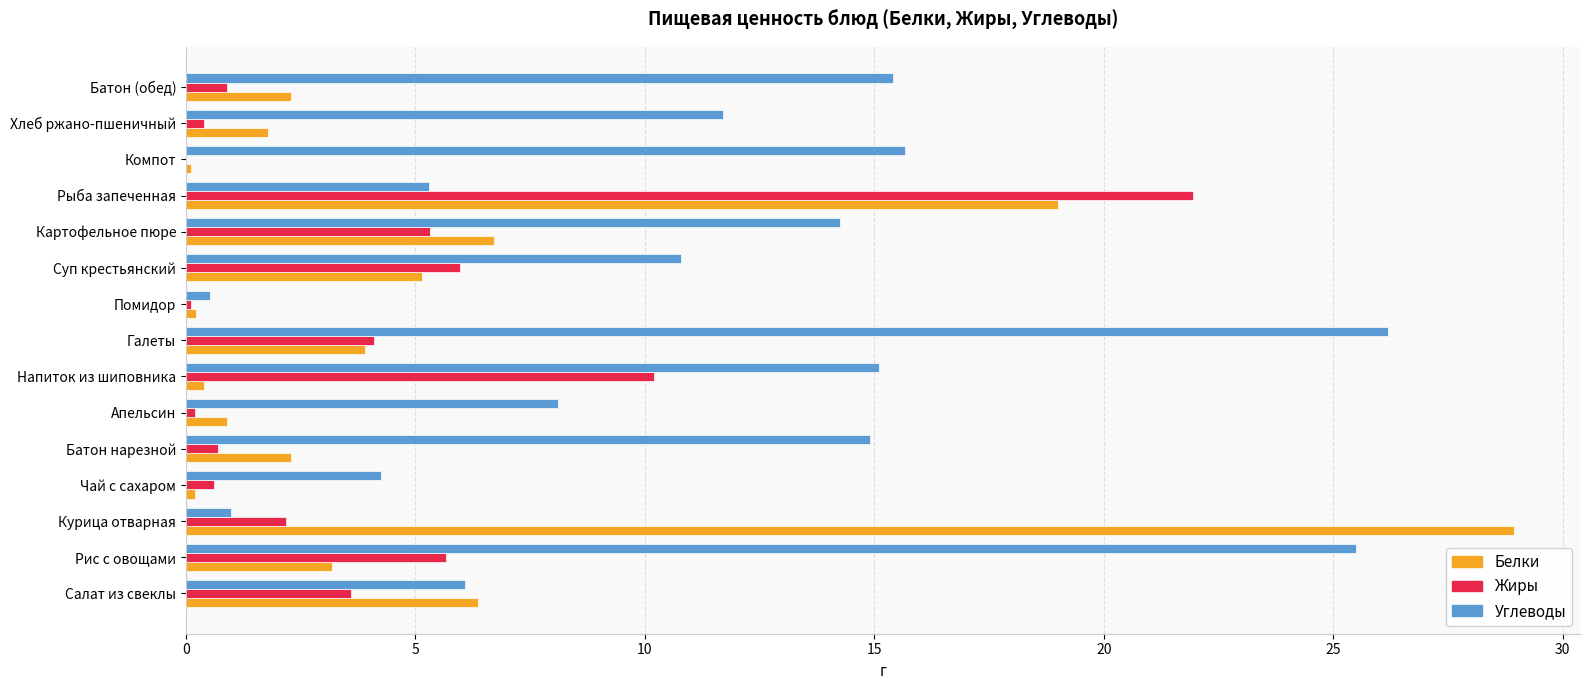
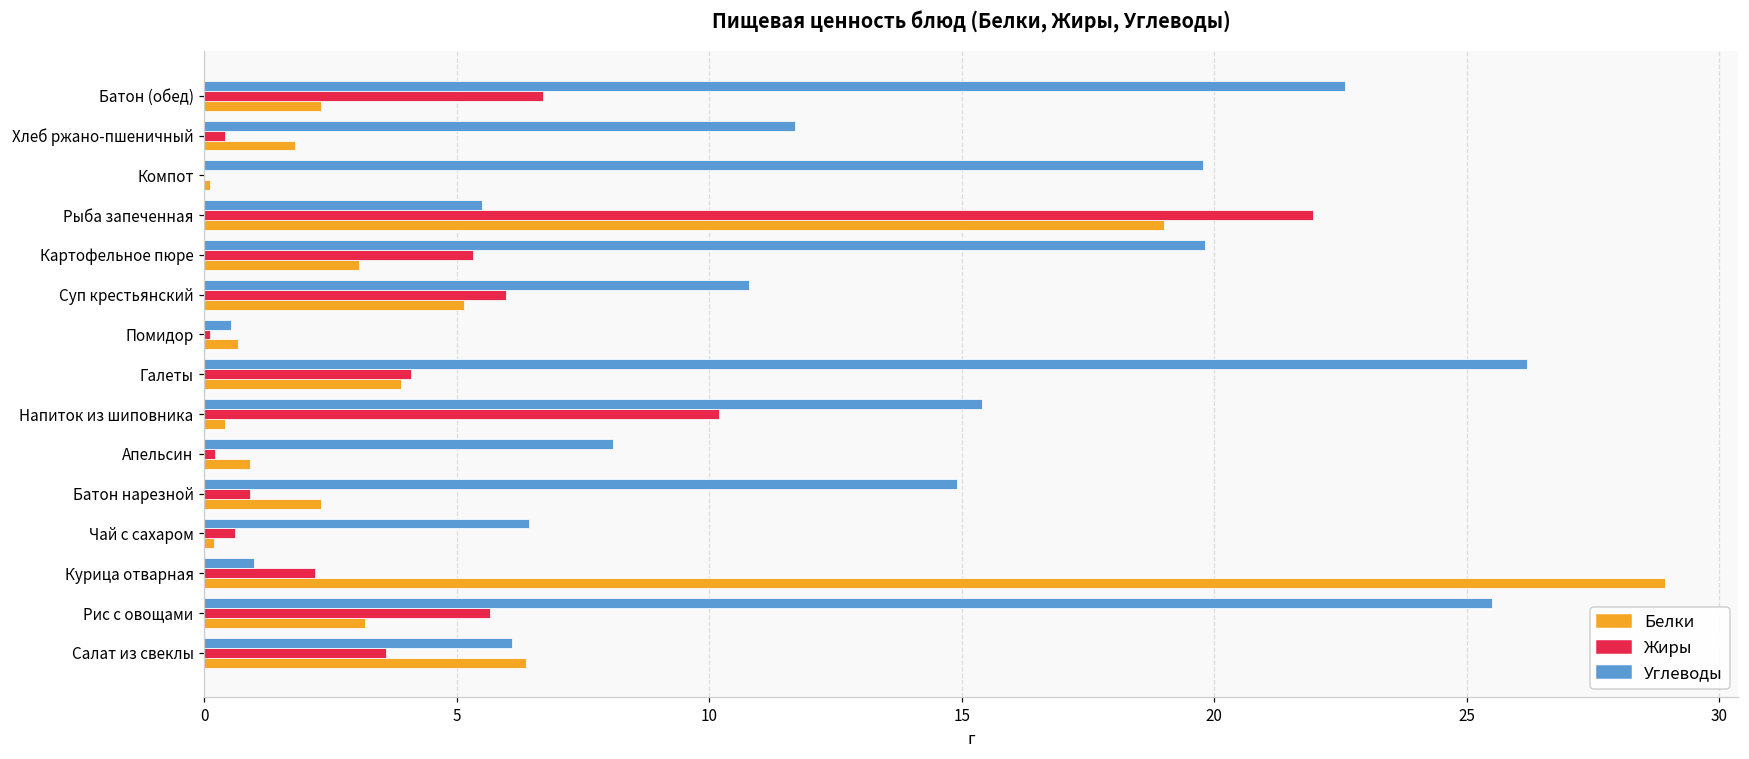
  {
    "Белки": {
      "Батон (обед)": 2.3,
      "Хлеб ржано-пшеничный": 1.8,
      "Компот": 0.1,
      "Рыба запеченная": 19.0,
-     "Картофельное пюре": 6.7,
+     "Картофельное пюре": 3.1,
      "Суп крестьянский": 5.1,
-     "Помидор": 0.2,
+     "Помидор": 0.7,
      "Галеты": 3.9,
      "Напиток из шиповника": 0.4,
      "Апельсин": 0.9,
      "Батон нарезной": 2.3,
      "Чай с сахаром": 0.2,
      "Курица отварная": 28.9,
      "Рис с овощами": 3.2,
      "Салат из свеклы": 6.4
    },
    "Жиры": {
-     "Батон (обед)": 0.9,
+     "Батон (обед)": 6.7,
      "Хлеб ржано-пшеничный": 0.4,
      "Компот": 0.0,
      "Рыба запеченная": 22.0,
      "Картофельное пюре": 5.3,
      "Суп крестьянский": 6.0,
      "Помидор": 0.1,
      "Галеты": 4.1,
      "Напиток из шиповника": 10.2,
      "Апельсин": 0.2,
-     "Батон нарезной": 0.7,
+     "Батон нарезной": 0.9,
      "Чай с сахаром": 0.6,
      "Курица отварная": 2.2,
      "Рис с овощами": 5.7,
      "Салат из свеклы": 3.6
    },
    "Углеводы": {
-     "Батон (обед)": 15.4,
+     "Батон (обед)": 22.6,
      "Хлеб ржано-пшеничный": 11.7,
-     "Компот": 15.7,
-     "Рыба запеченная": 5.3,
-     "Картофельное пюре": 14.3,
+     "Компот": 19.8,
+     "Рыба запеченная": 5.5,
+     "Картофельное пюре": 19.8,
      "Суп крестьянский": 10.8,
      "Помидор": 0.5,
      "Галеты": 26.2,
-     "Напиток из шиповника": 15.1,
+     "Напиток из шиповника": 15.4,
      "Апельсин": 8.1,
      "Батон нарезной": 14.9,
-     "Чай с сахаром": 4.3,
+     "Чай с сахаром": 6.4,
      "Курица отварная": 1.0,
      "Рис с овощами": 25.5,
      "Салат из свеклы": 6.1
    }
  }
